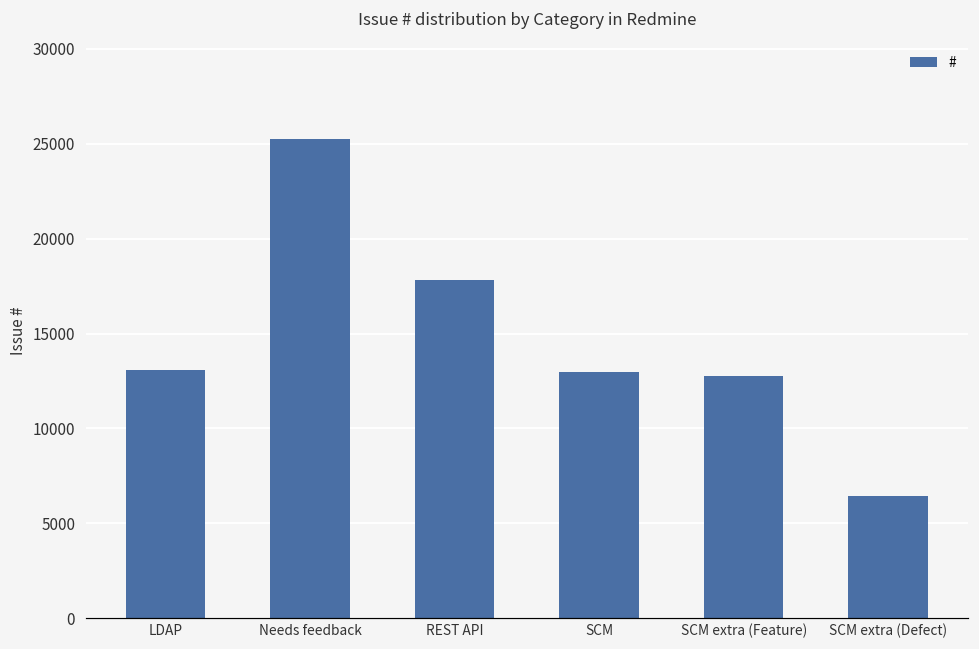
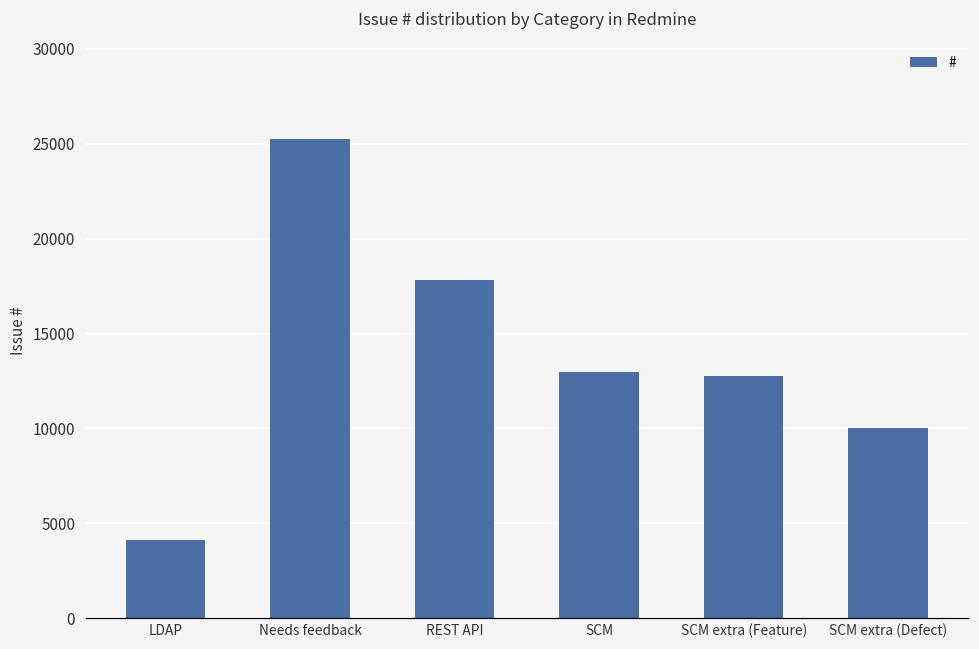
  {
-   "LDAP": 13100,
+   "LDAP": 4100,
    "Needs feedback": 25200,
    "REST API": 17800,
    "SCM": 13000,
    "SCM extra (Feature)": 12700,
-   "SCM extra (Defect)": 6400
+   "SCM extra (Defect)": 10000
  }
